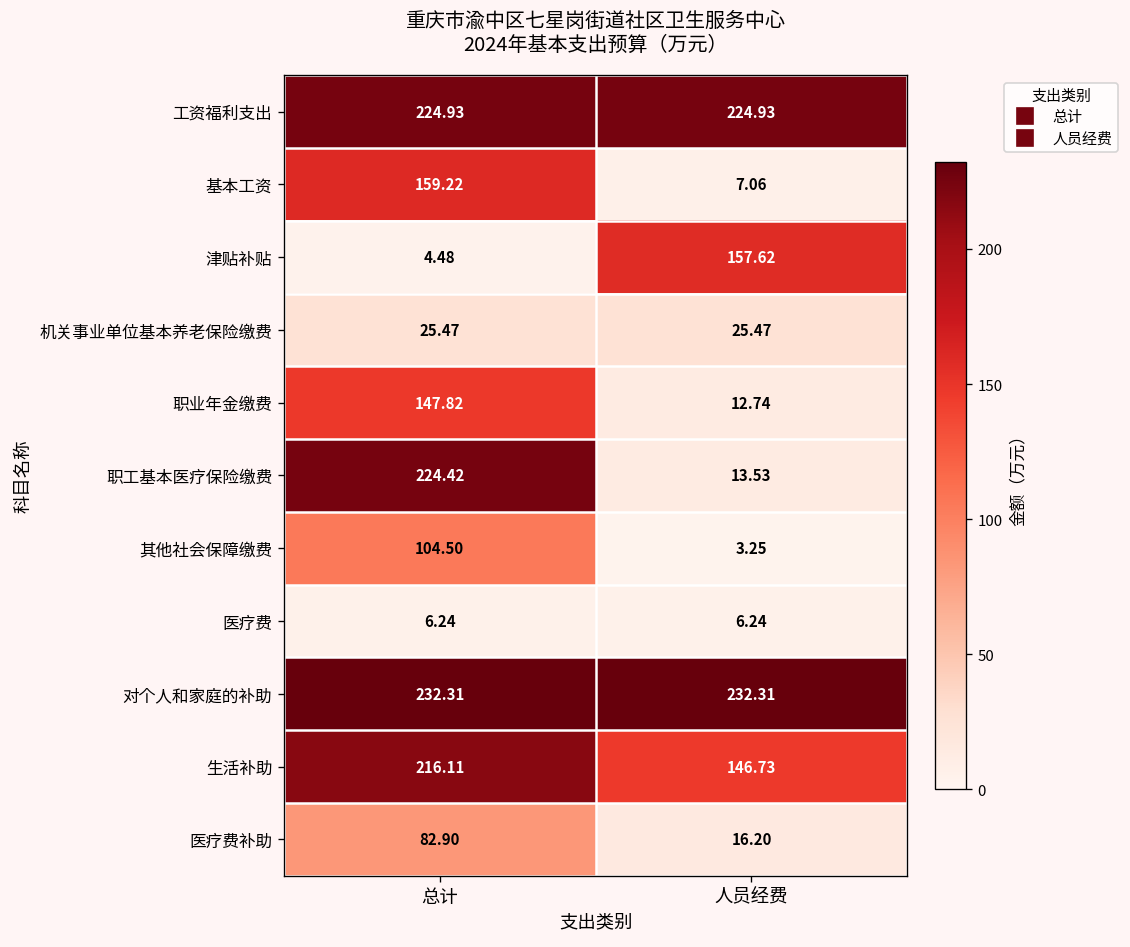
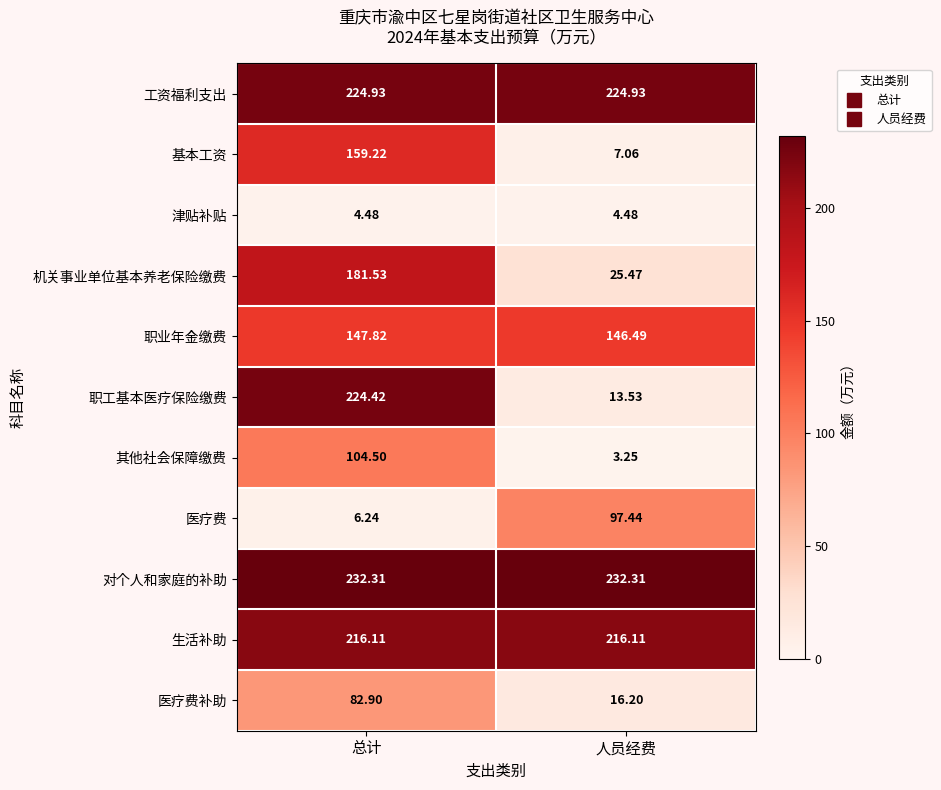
  {
    "工资福利支出": {
      "总计": 224.93,
      "人员经费": 224.93
    },
    "基本工资": {
      "总计": 159.22,
      "人员经费": 7.06
    },
    "津贴补贴": {
      "总计": 4.48,
-     "人员经费": 157.62
+     "人员经费": 4.48
    },
    "机关事业单位基本养老保险缴费": {
-     "总计": 25.47,
+     "总计": 181.53,
      "人员经费": 25.47
    },
    "职业年金缴费": {
      "总计": 147.82,
-     "人员经费": 12.74
+     "人员经费": 146.49
    },
    "职工基本医疗保险缴费": {
      "总计": 224.42,
      "人员经费": 13.53
    },
    "其他社会保障缴费": {
      "总计": 104.50,
      "人员经费": 3.25
    },
    "医疗费": {
      "总计": 6.24,
-     "人员经费": 6.24
+     "人员经费": 97.44
    },
    "对个人和家庭的补助": {
      "总计": 232.31,
      "人员经费": 232.31
    },
    "生活补助": {
      "总计": 216.11,
-     "人员经费": 146.73
+     "人员经费": 216.11
    },
    "医疗费补助": {
      "总计": 82.90,
      "人员经费": 16.20
    }
  }
